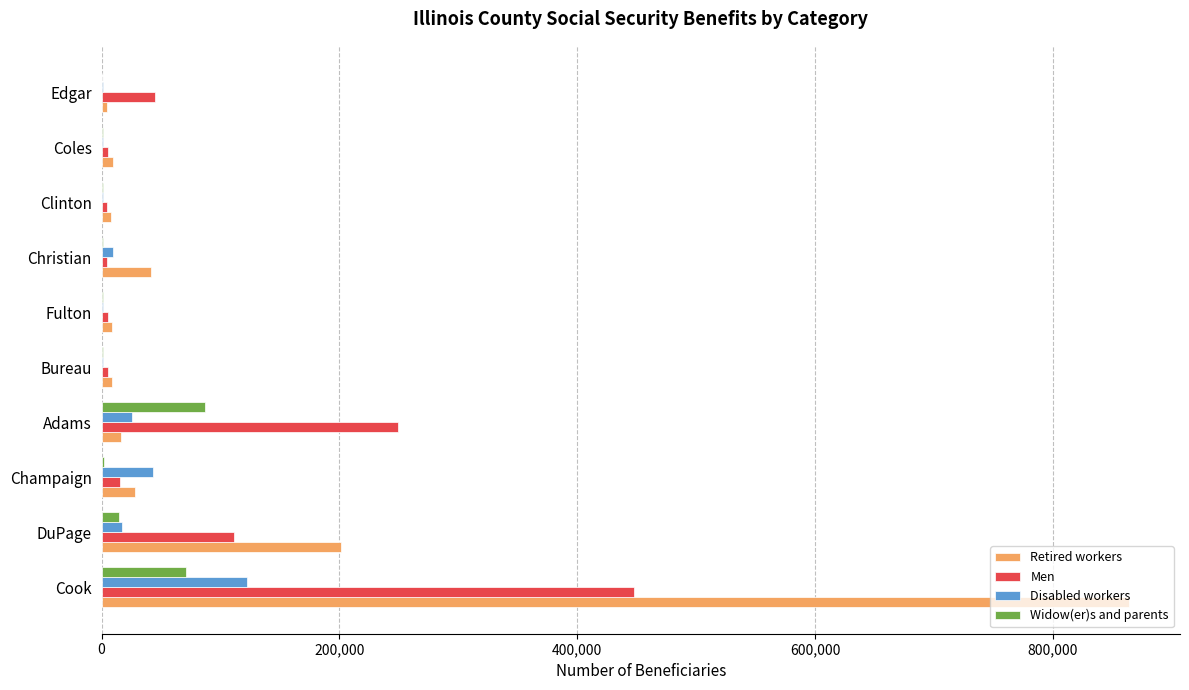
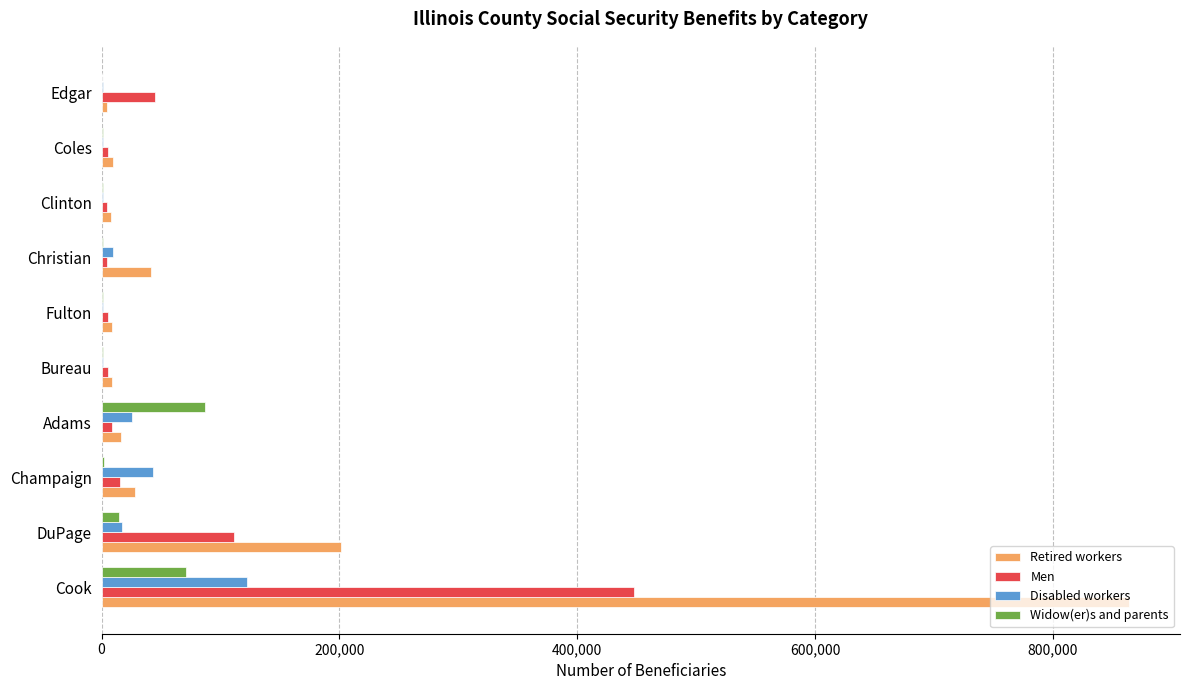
  {
    "Retired workers": {
      "Edgar": "4,000",
      "Coles": "10,000",
      "Clinton": "8,000",
      "Christian": "42,000",
      "Fulton": "9,000",
      "Bureau": "9,000",
      "Adams": "16,000",
      "Champaign": "28,000",
      "DuPage": "202,000"
    },
    "Men": {
      "Edgar": "45,000",
      "Coles": "5,000",
      "Clinton": "4,000",
      "Christian": "5,000",
      "Fulton": "5,000",
      "Bureau": "5,000",
-     "Adams": "250,000",
+     "Adams": "9,000",
      "Champaign": "15,000",
      "DuPage": "111,000",
      "Cook": "448,000"
    },
    "Disabled workers": {
      "Christian": "9,000",
      "Adams": "26,000",
      "Champaign": "43,000",
      "DuPage": "17,000",
      "Cook": "123,000"
    },
    "Widow(er)s and parents": {
      "Adams": "87,000",
      "Champaign": "2,000",
      "DuPage": "14,000",
      "Cook": "71,000"
    }
  }
